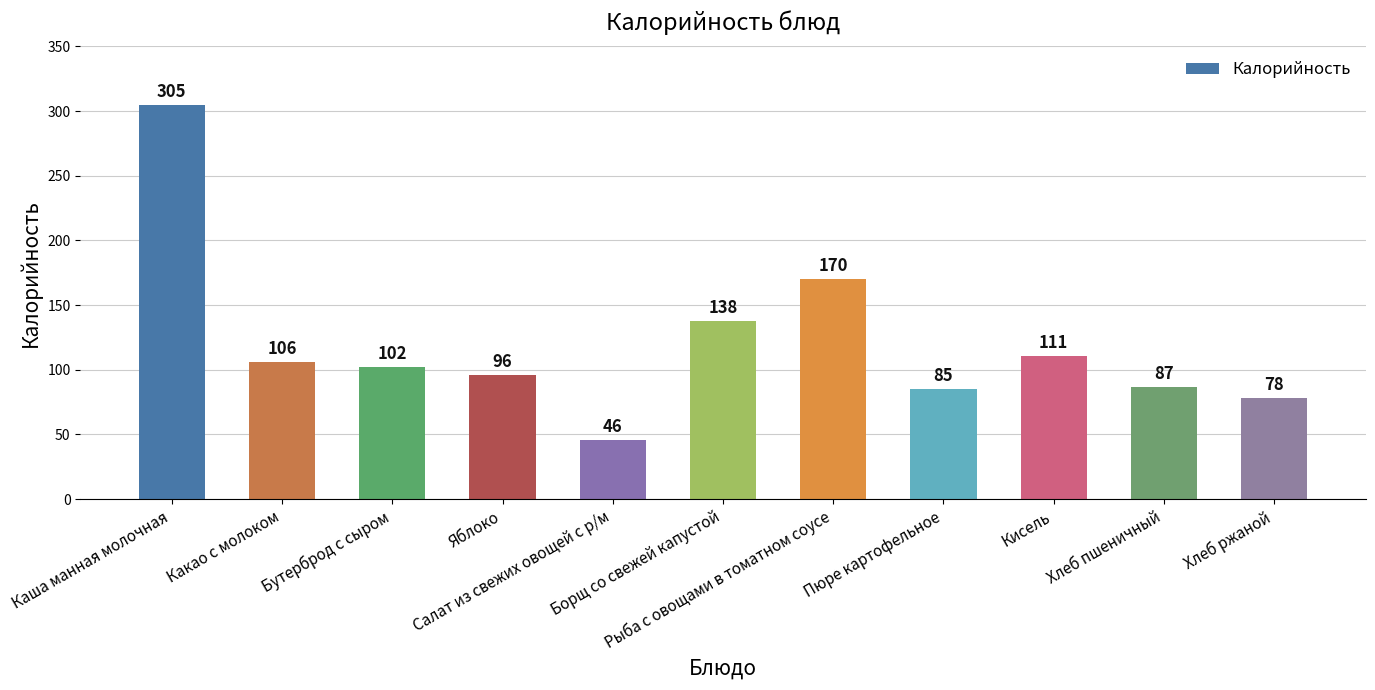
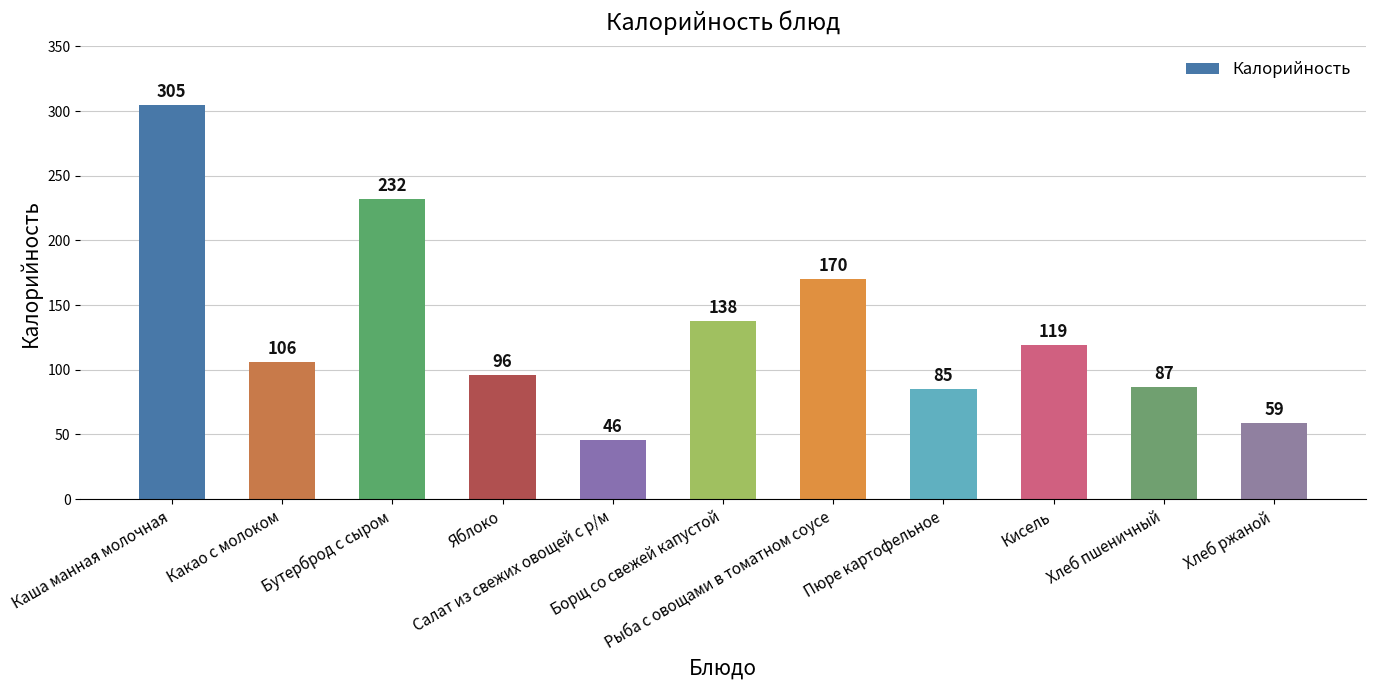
  {
    "Каша манная молочная": 305,
    "Какао с молоком": 106,
-   "Бутерброд с сыром": 102,
+   "Бутерброд с сыром": 232,
    "Яблоко": 96,
    "Салат из свежих овощей с р/м": 46,
    "Борщ со свежей капустой": 138,
    "Рыба с овощами в томатном соусе": 170,
    "Пюре картофельное": 85,
-   "Кисель": 111,
+   "Кисель": 119,
    "Хлеб пшеничный": 87,
-   "Хлеб ржаной": 78
+   "Хлеб ржаной": 59
  }
